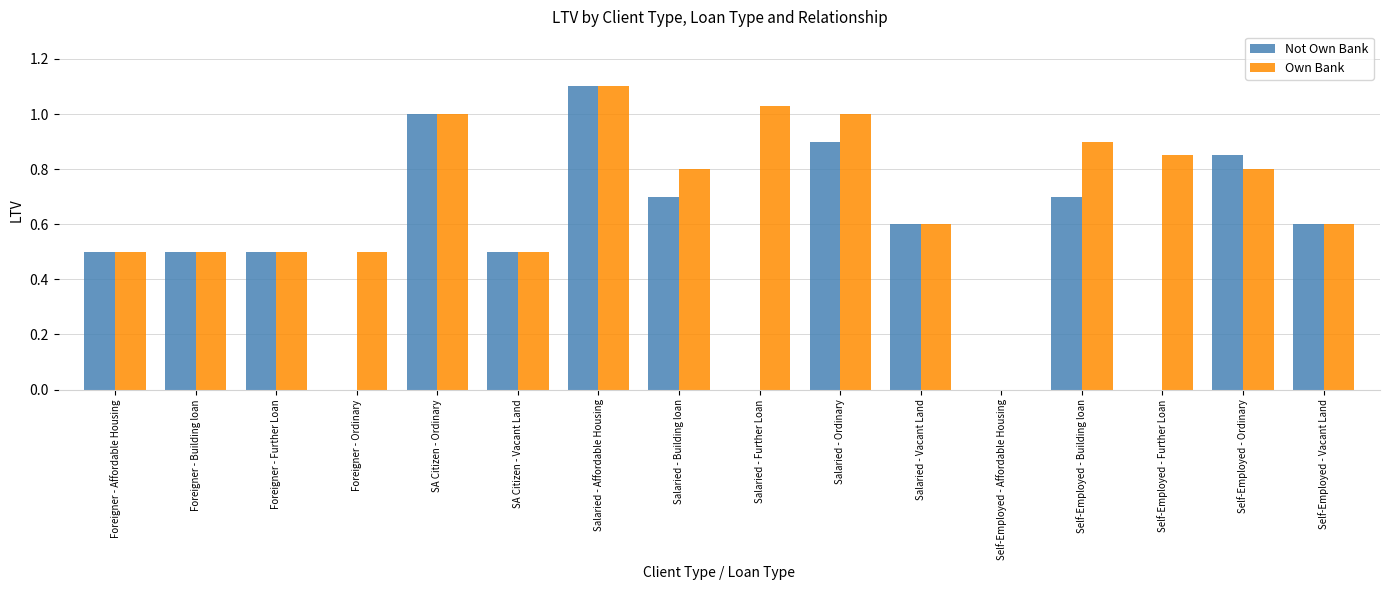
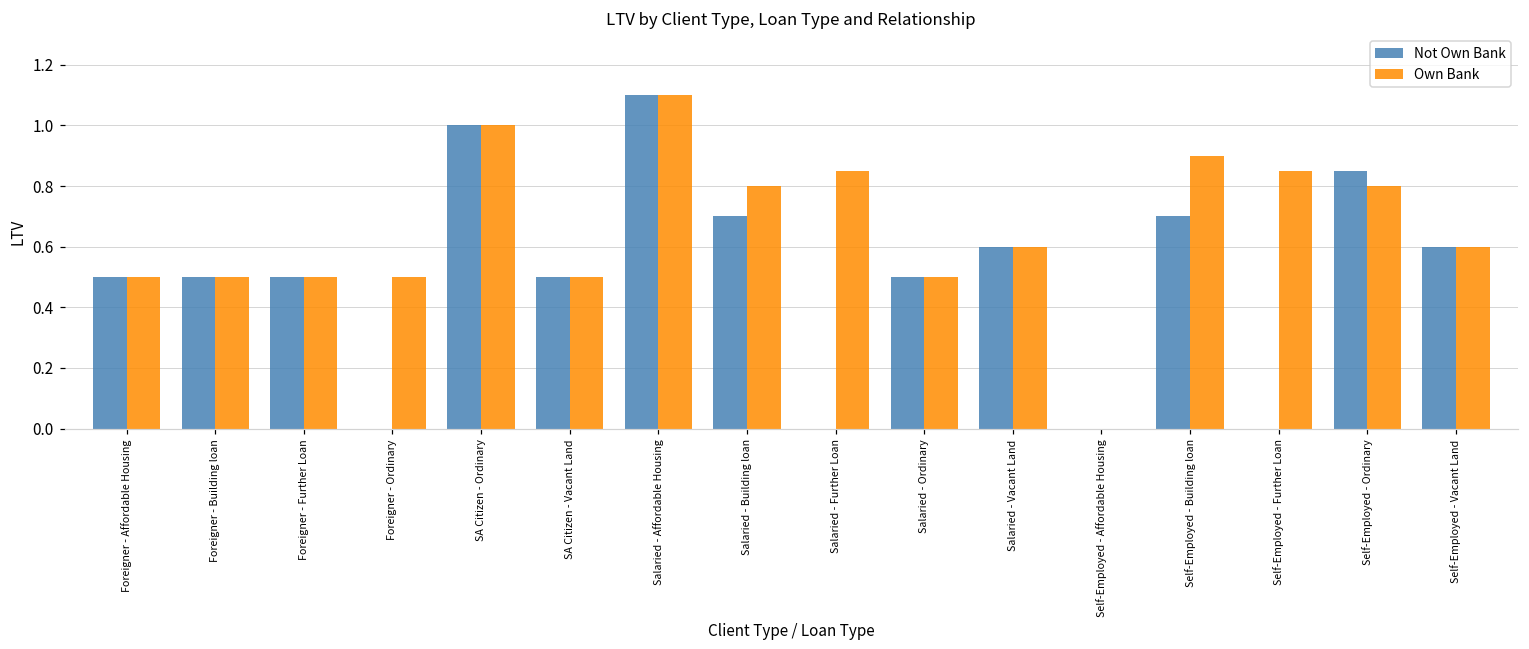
  {
    "Not Own Bank": {
      "Foreigner - Affordable Housing": 0.5,
      "Foreigner - Building loan": 0.5,
      "Foreigner - Further Loan": 0.5,
      "Foreigner - Ordinary": 0.0,
      "SA Citizen - Ordinary": 1.0,
      "SA Citizen - Vacant Land": 0.5,
      "Salaried - Affordable Housing": 1.1,
      "Salaried - Building loan": 0.7,
      "Salaried - Further Loan": 0.0,
-     "Salaried - Ordinary": 0.9,
+     "Salaried - Ordinary": 0.5,
      "Salaried - Vacant Land": 0.6,
      "Self-Employed - Affordable Housing": 0.0,
      "Self-Employed - Building loan": 0.7,
      "Self-Employed - Further Loan": 0.0,
      "Self-Employed - Ordinary": 0.85,
      "Self-Employed - Vacant Land": 0.6
    },
    "Own Bank": {
      "Foreigner - Affordable Housing": 0.50,
      "Foreigner - Building loan": 0.50,
      "Foreigner - Further Loan": 0.50,
      "Foreigner - Ordinary": 0.50,
      "SA Citizen - Ordinary": 1.00,
      "SA Citizen - Vacant Land": 0.50,
      "Salaried - Affordable Housing": 1.10,
      "Salaried - Building loan": 0.80,
-     "Salaried - Further Loan": 1.03,
-     "Salaried - Ordinary": 1.0,
+     "Salaried - Further Loan": 0.85,
+     "Salaried - Ordinary": 0.5,
      "Salaried - Vacant Land": 0.60,
      "Self-Employed - Affordable Housing": 0.00,
      "Self-Employed - Building loan": 0.90,
      "Self-Employed - Further Loan": 0.85,
      "Self-Employed - Ordinary": 0.80,
      "Self-Employed - Vacant Land": 0.60
    }
  }
